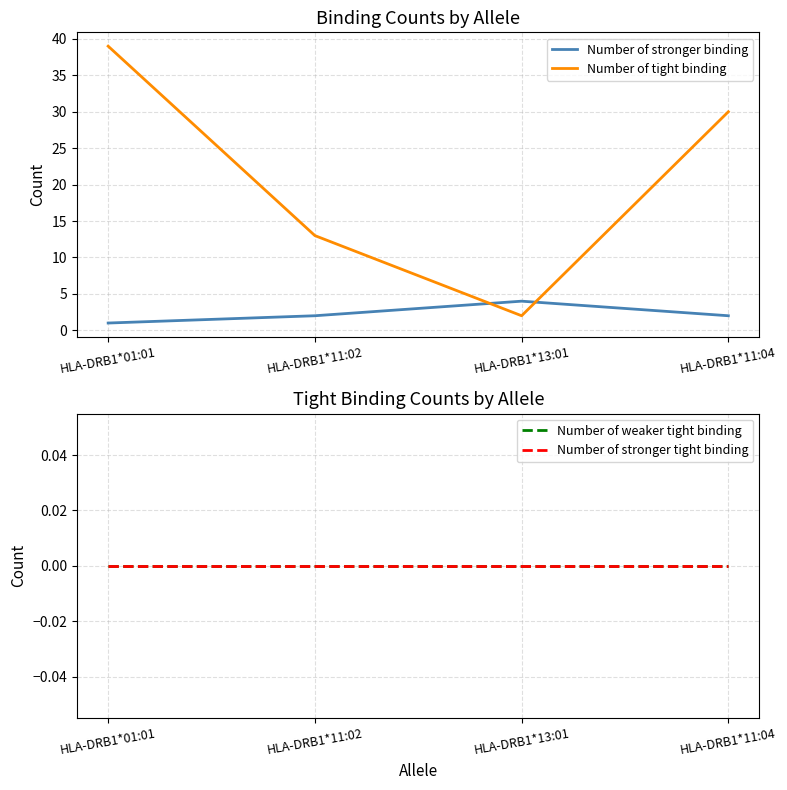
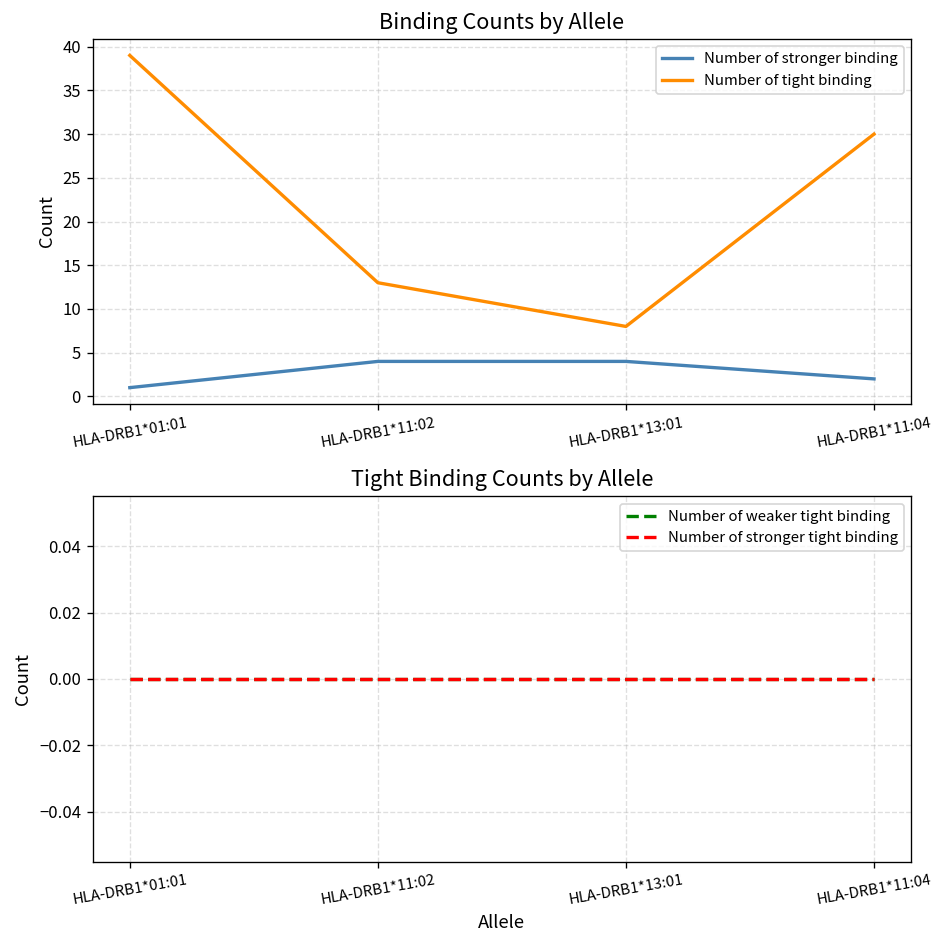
  {
    "Binding Counts by Allele": {
      "Number of stronger binding": {
        "HLA-DRB1*01:01": 1,
-       "HLA-DRB1*11:02": 2,
+       "HLA-DRB1*11:02": 4,
        "HLA-DRB1*13:01": 4,
        "HLA-DRB1*11:04": 2
      },
      "Number of tight binding": {
        "HLA-DRB1*01:01": 39,
        "HLA-DRB1*11:02": 13,
-       "HLA-DRB1*13:01": 2,
+       "HLA-DRB1*13:01": 8,
        "HLA-DRB1*11:04": 30
      }
    },
    "Tight Binding Counts by Allele": {
      "HLA-DRB1*01:01": 0.000,
      "HLA-DRB1*11:02": 0.000,
      "HLA-DRB1*13:01": 0.000,
      "HLA-DRB1*11:04": 0.000
    }
  }
